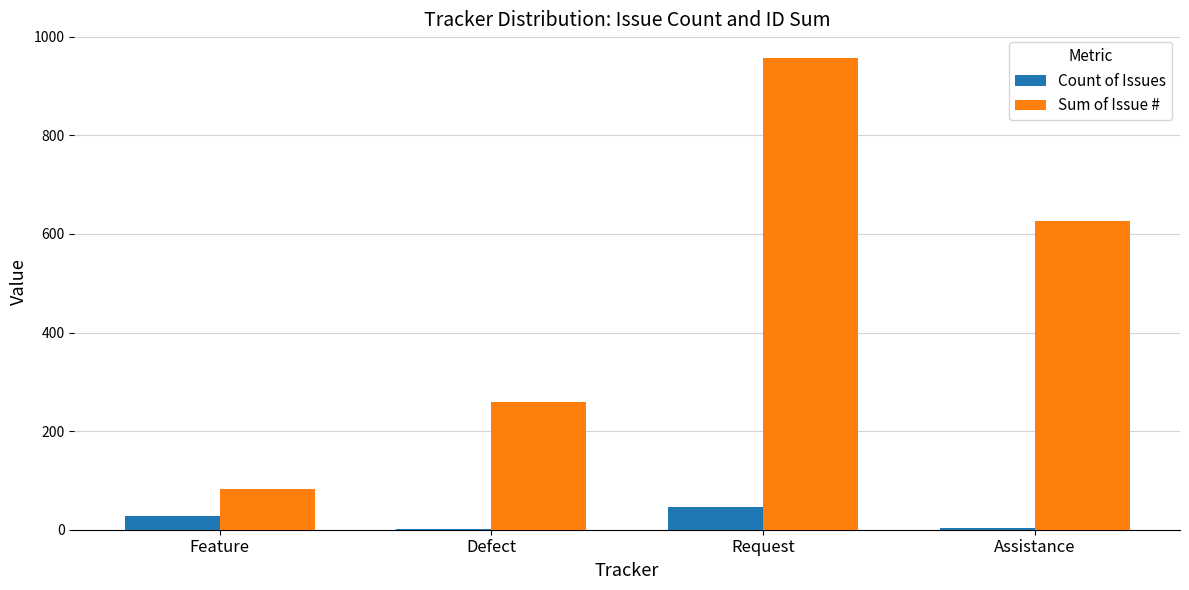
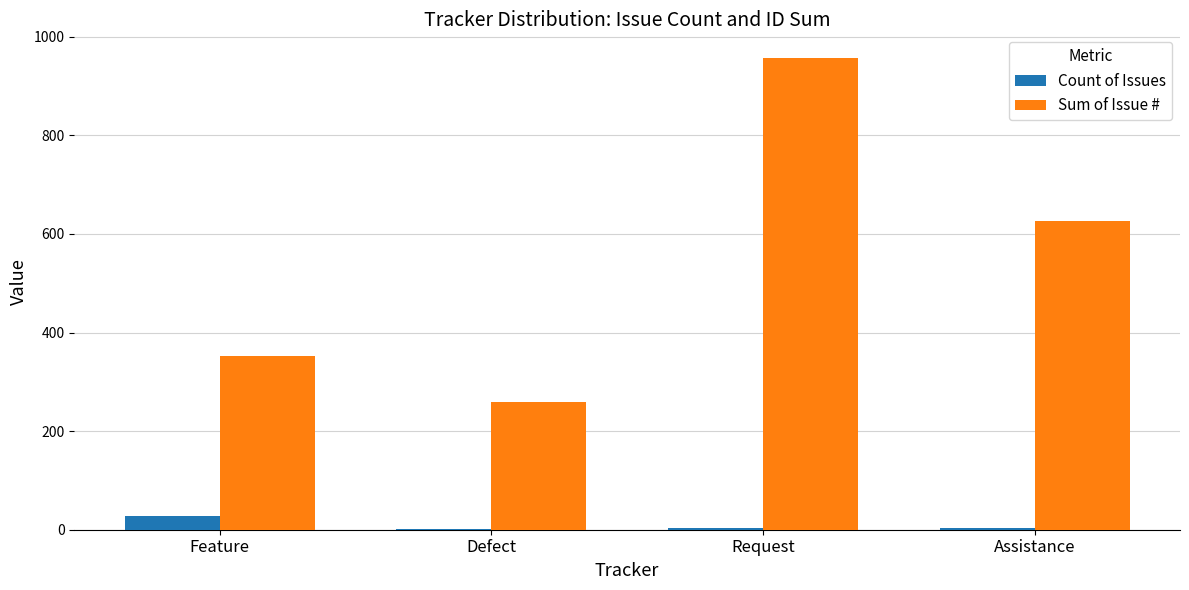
  {
    "Count of Issues": {
      "Feature": 30,
-     "Request": 50
+     "Request": 0
    },
    "Sum of Issue #": {
-     "Feature": 80,
+     "Feature": 350,
      "Defect": 260,
      "Request": 960,
      "Assistance": 630
    }
  }
